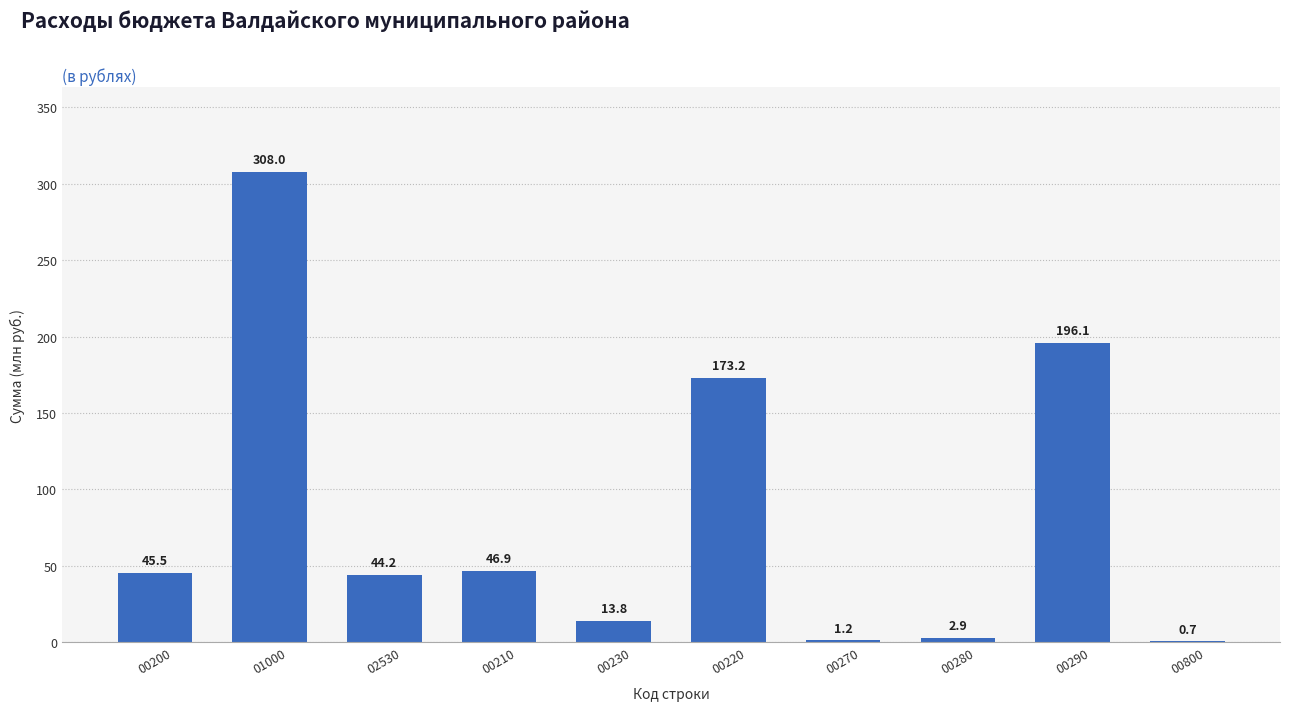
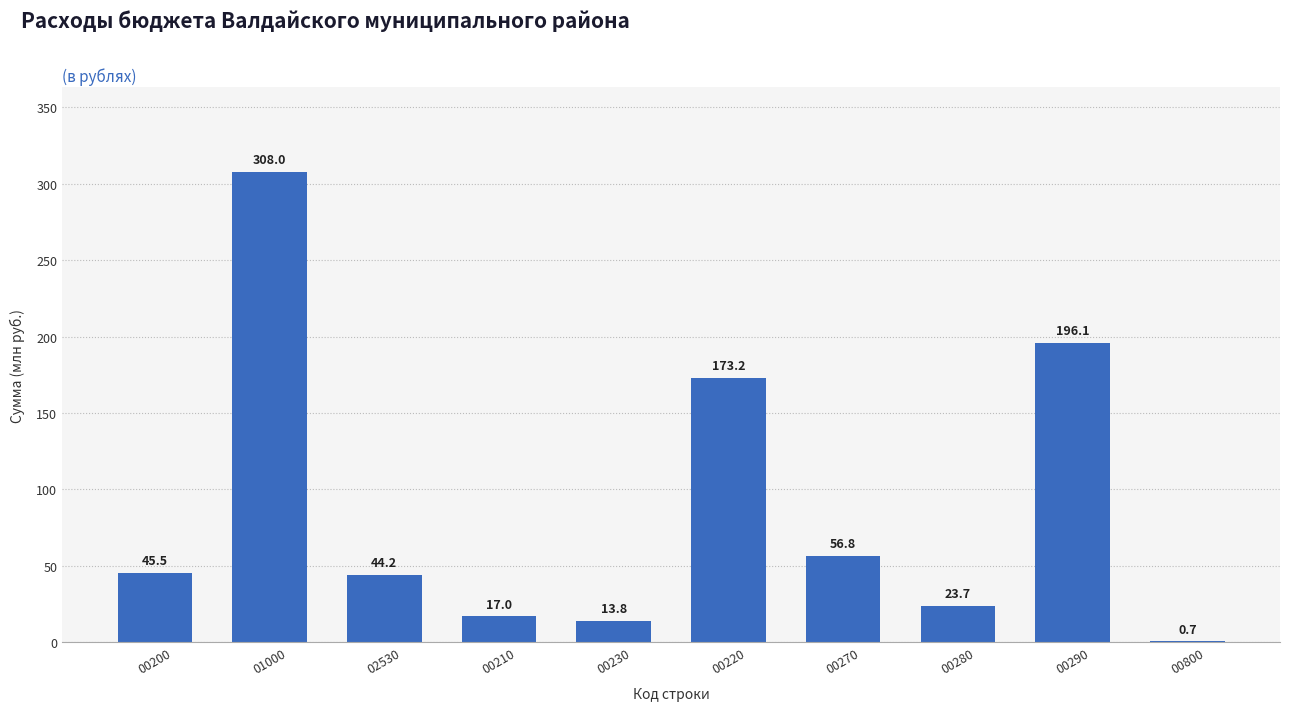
  {
    "00200": 45.5,
    "01000": 308.0,
    "02530": 44.2,
-   "00210": 46.9,
+   "00210": 17.0,
    "00230": 13.8,
    "00220": 173.2,
-   "00270": 1.2,
-   "00280": 2.9,
+   "00270": 56.8,
+   "00280": 23.7,
    "00290": 196.1,
    "00800": 0.7
  }
